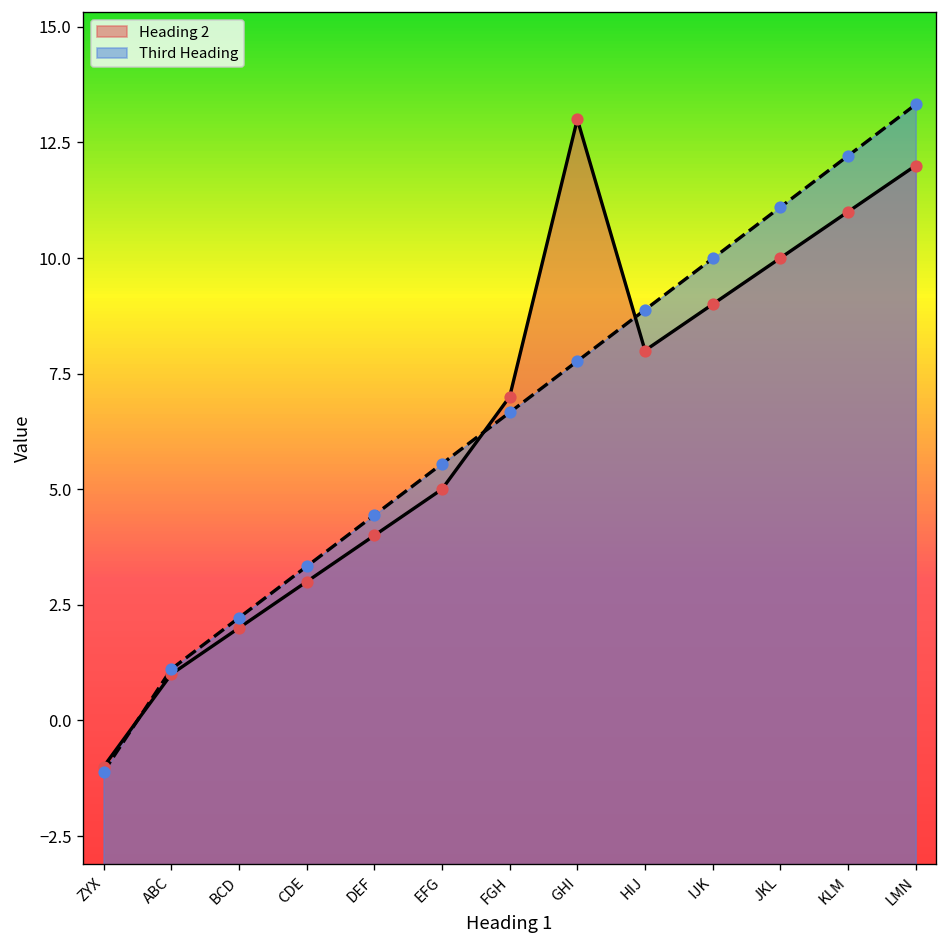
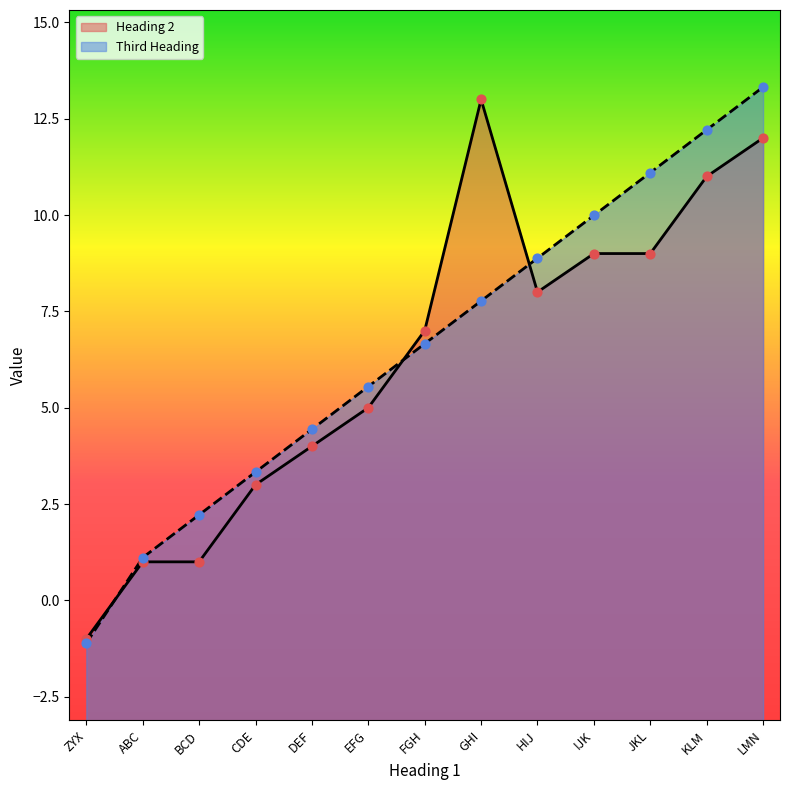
  {
    "Heading 2": {
      "ZYX": -1,
      "ABC": 1,
-     "BCD": 2,
+     "BCD": 1,
      "CDE": 3,
      "DEF": 4,
      "EFG": 5,
      "FGH": 7,
      "GHI": 13,
      "HIJ": 8,
      "IJK": 9,
-     "JKL": 10,
+     "JKL": 9,
      "KLM": 11,
      "LMN": 12
    },
    "Third Heading": {
      "ZYX": -1.1,
      "ABC": 1.1,
      "BCD": 2.2,
      "CDE": 3.3,
      "DEF": 4.4,
      "EFG": 5.6,
      "FGH": 6.7,
      "GHI": 7.8,
      "HIJ": 8.9,
      "IJK": 10,
      "JKL": 11.1,
      "KLM": 12.2,
      "LMN": 13.3
    }
  }
